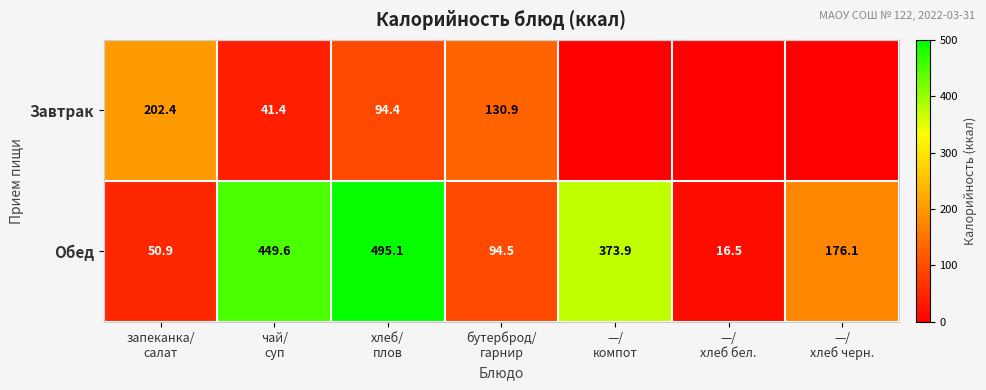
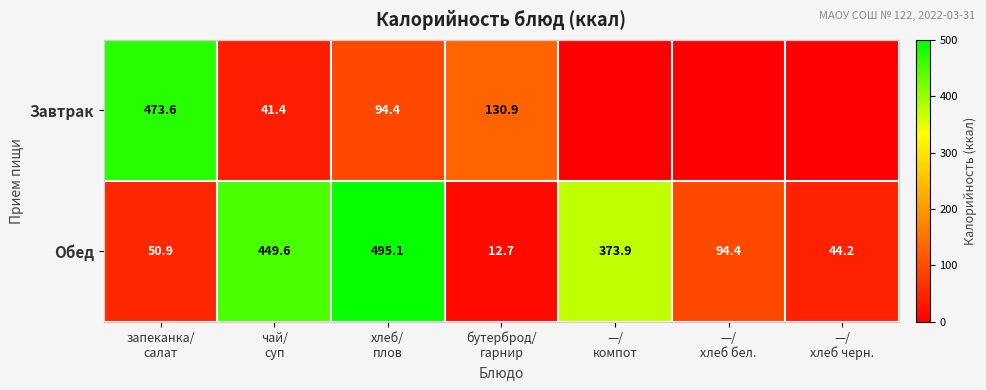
  {
    "Завтрак": {
-     "запеканка/ салат": 202.4,
+     "запеканка/ салат": 473.6,
      "чай/ суп": 41.4,
      "хлеб/ плов": 94.4,
      "бутерброд/ гарнир": 130.9
    },
    "Обед": {
      "запеканка/ салат": 50.9,
      "чай/ суп": 449.6,
      "хлеб/ плов": 495.1,
-     "бутерброд/ гарнир": 94.5,
+     "бутерброд/ гарнир": 12.7,
      "—/ компот": 373.9,
-     "—/ хлеб бел.": 16.5,
-     "—/ хлеб черн.": 176.1
+     "—/ хлеб бел.": 94.4,
+     "—/ хлеб черн.": 44.2
    }
  }
